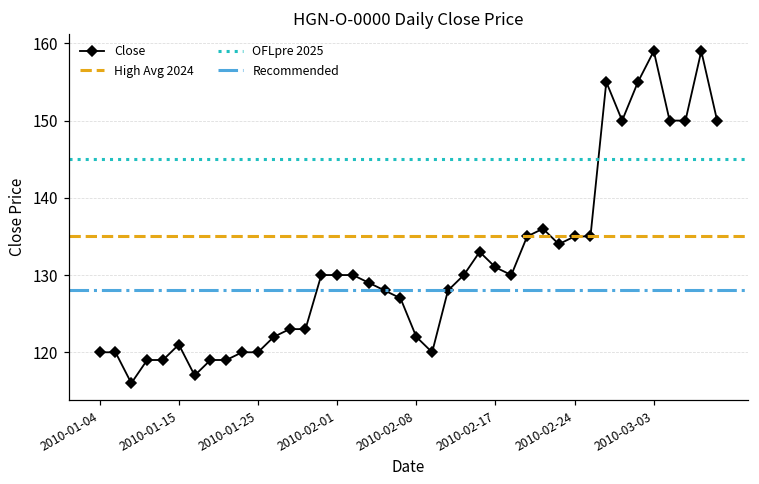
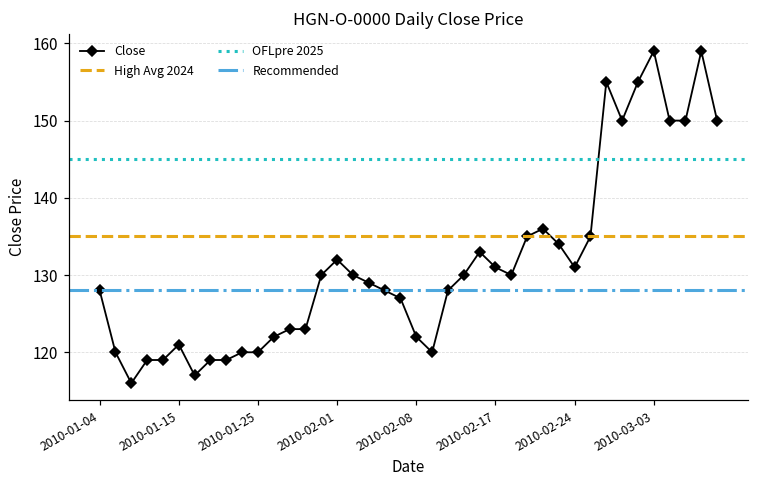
  {
-   "2010-01-04": 120,
+   "2010-01-04": 128,
    "2010-01-15": 121,
    "2010-01-25": 120,
-   "2010-02-01": 130,
+   "2010-02-01": 132,
    "2010-02-08": 122,
    "2010-02-17": 131,
-   "2010-02-24": 135,
+   "2010-02-24": 131,
    "2010-03-03": 159
  }
